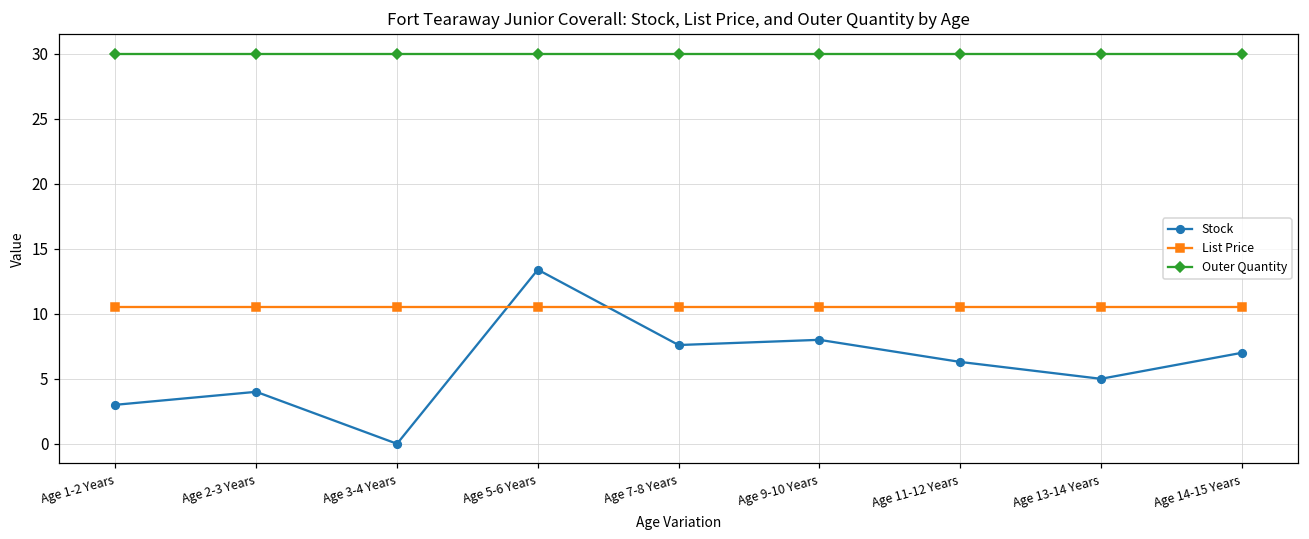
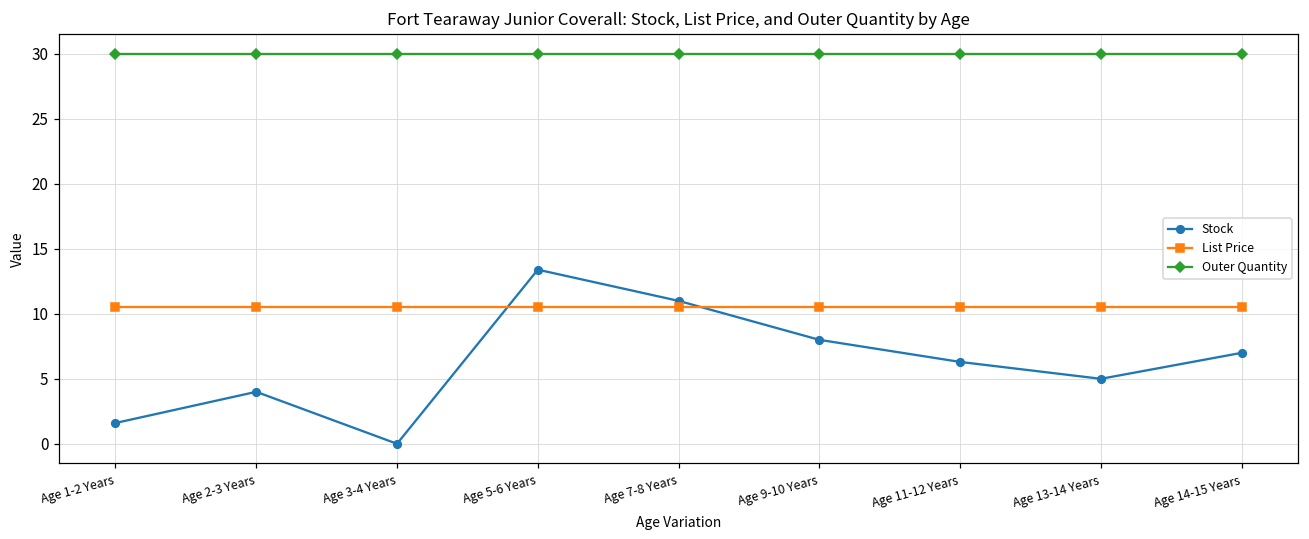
  {
    "Stock": {
-     "Age 1-2 Years": 3.0,
+     "Age 1-2 Years": 1.6,
      "Age 2-3 Years": 4.0,
      "Age 3-4 Years": 0.0,
      "Age 5-6 Years": 13.4,
-     "Age 7-8 Years": 7.6,
+     "Age 7-8 Years": 11.0,
      "Age 9-10 Years": 8.0,
      "Age 11-12 Years": 6.3,
      "Age 13-14 Years": 5.0,
      "Age 14-15 Years": 7.0
    },
    "List Price": {
      "Age 1-2 Years": 10.5,
      "Age 2-3 Years": 10.5,
      "Age 3-4 Years": 10.5,
      "Age 5-6 Years": 10.5,
      "Age 7-8 Years": 10.5,
      "Age 9-10 Years": 10.5,
      "Age 11-12 Years": 10.5,
      "Age 13-14 Years": 10.5,
      "Age 14-15 Years": 10.5
    },
    "Outer Quantity": {
      "Age 1-2 Years": 30.0,
      "Age 2-3 Years": 30.0,
      "Age 3-4 Years": 30.0,
      "Age 5-6 Years": 30.0,
      "Age 7-8 Years": 30.0,
      "Age 9-10 Years": 30.0,
      "Age 11-12 Years": 30.0,
      "Age 13-14 Years": 30.0,
      "Age 14-15 Years": 30.0
    }
  }
